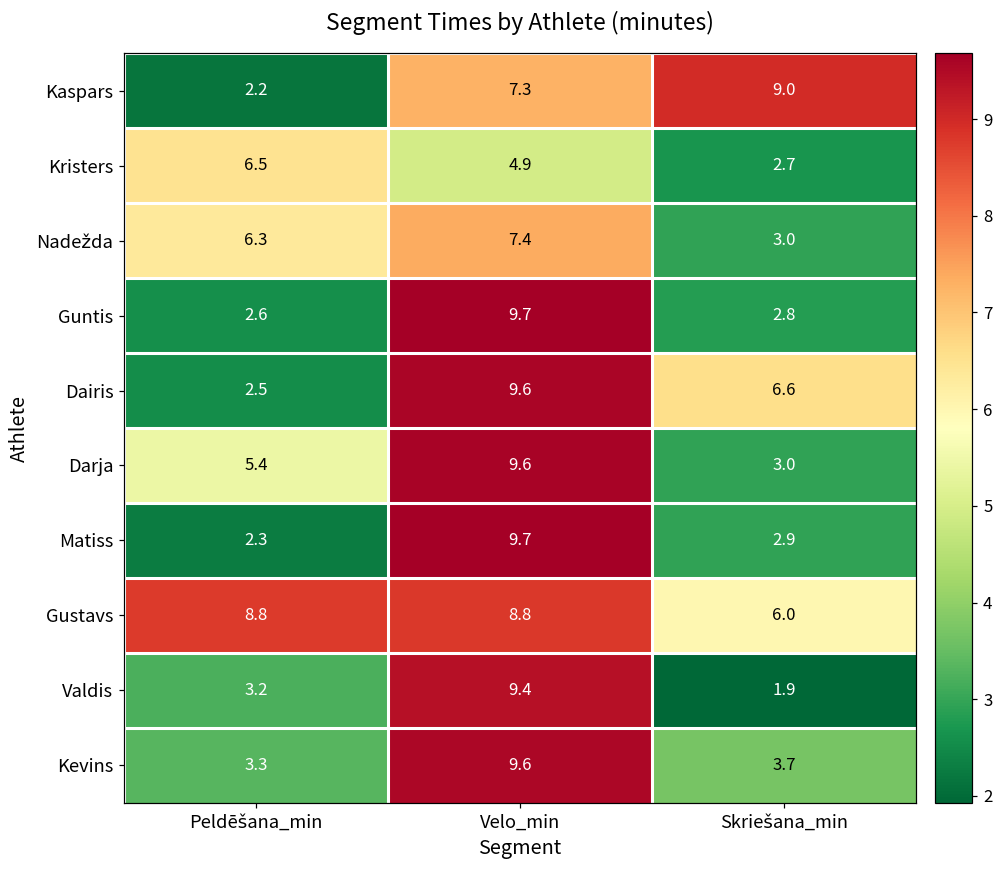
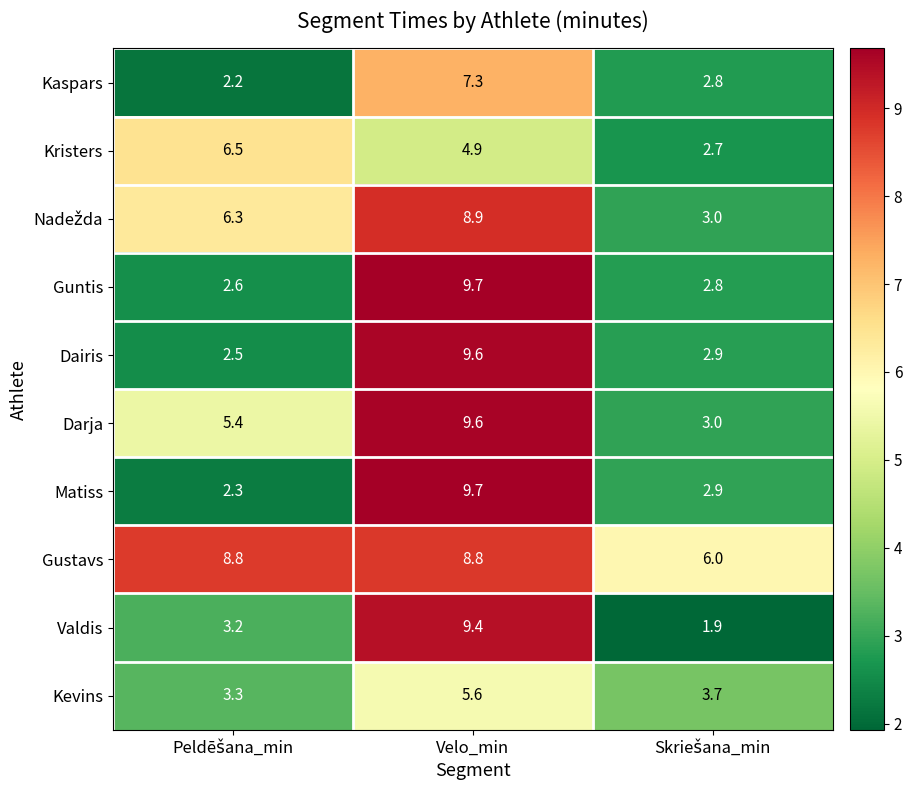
  {
    "Kaspars": {
      "Peldēšana_min": 2.2,
      "Velo_min": 7.3,
-     "Skriešana_min": 9.0
+     "Skriešana_min": 2.8
    },
    "Kristers": {
      "Peldēšana_min": 6.5,
      "Velo_min": 4.9,
      "Skriešana_min": 2.7
    },
    "Nadežda": {
      "Peldēšana_min": 6.3,
-     "Velo_min": 7.4,
+     "Velo_min": 8.9,
      "Skriešana_min": 3.0
    },
    "Guntis": {
      "Peldēšana_min": 2.6,
      "Velo_min": 9.7,
      "Skriešana_min": 2.8
    },
    "Dairis": {
      "Peldēšana_min": 2.5,
      "Velo_min": 9.6,
-     "Skriešana_min": 6.6
+     "Skriešana_min": 2.9
    },
    "Darja": {
      "Peldēšana_min": 5.4,
      "Velo_min": 9.6,
      "Skriešana_min": 3.0
    },
    "Matiss": {
      "Peldēšana_min": 2.3,
      "Velo_min": 9.7,
      "Skriešana_min": 2.9
    },
    "Gustavs": {
      "Peldēšana_min": 8.8,
      "Velo_min": 8.8,
      "Skriešana_min": 6.0
    },
    "Valdis": {
      "Peldēšana_min": 3.2,
      "Velo_min": 9.4,
      "Skriešana_min": 1.9
    },
    "Kevins": {
      "Peldēšana_min": 3.3,
-     "Velo_min": 9.6,
+     "Velo_min": 5.6,
      "Skriešana_min": 3.7
    }
  }
